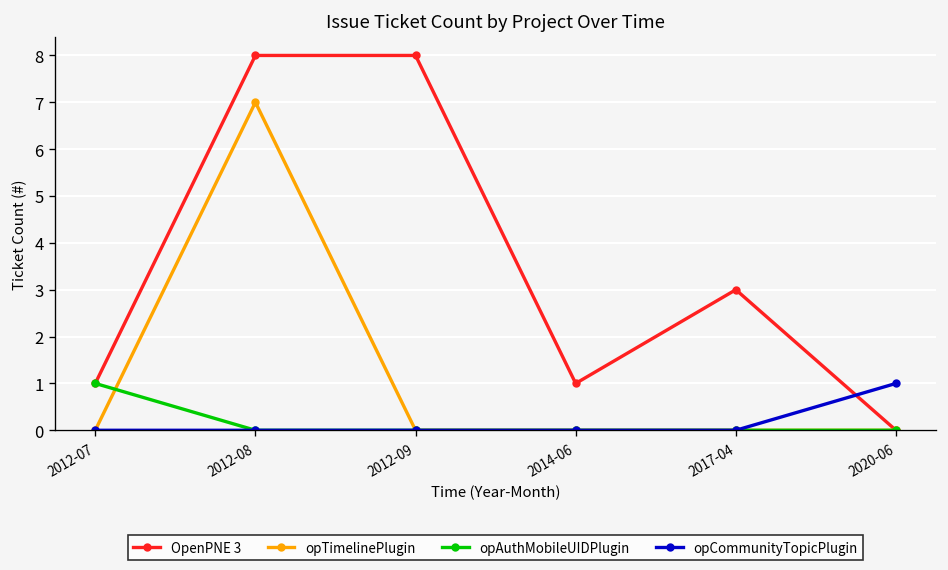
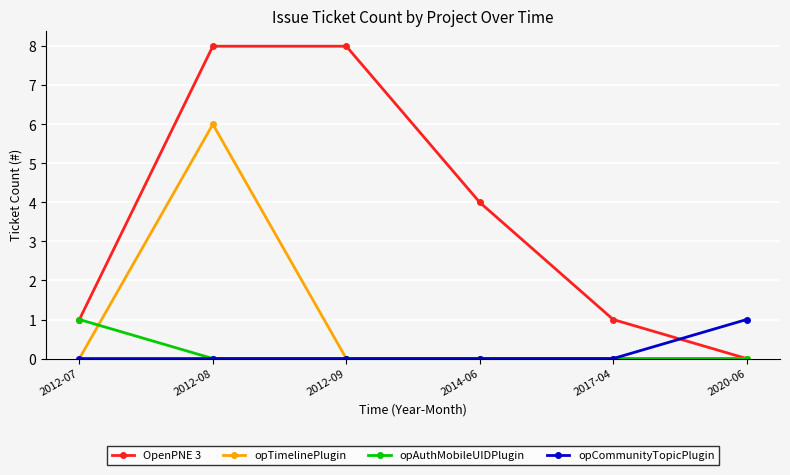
  {
    "OpenPNE 3": {
      "2012-08": 8,
      "2012-09": 8,
-     "2014-06": 1,
-     "2017-04": 3
+     "2014-06": 4,
+     "2017-04": 1
    },
    "opTimelinePlugin": {
-     "2012-08": 7
+     "2012-08": 6
    },
    "opCommunityTopicPlugin": {
      "2020-06": 1
    }
  }
